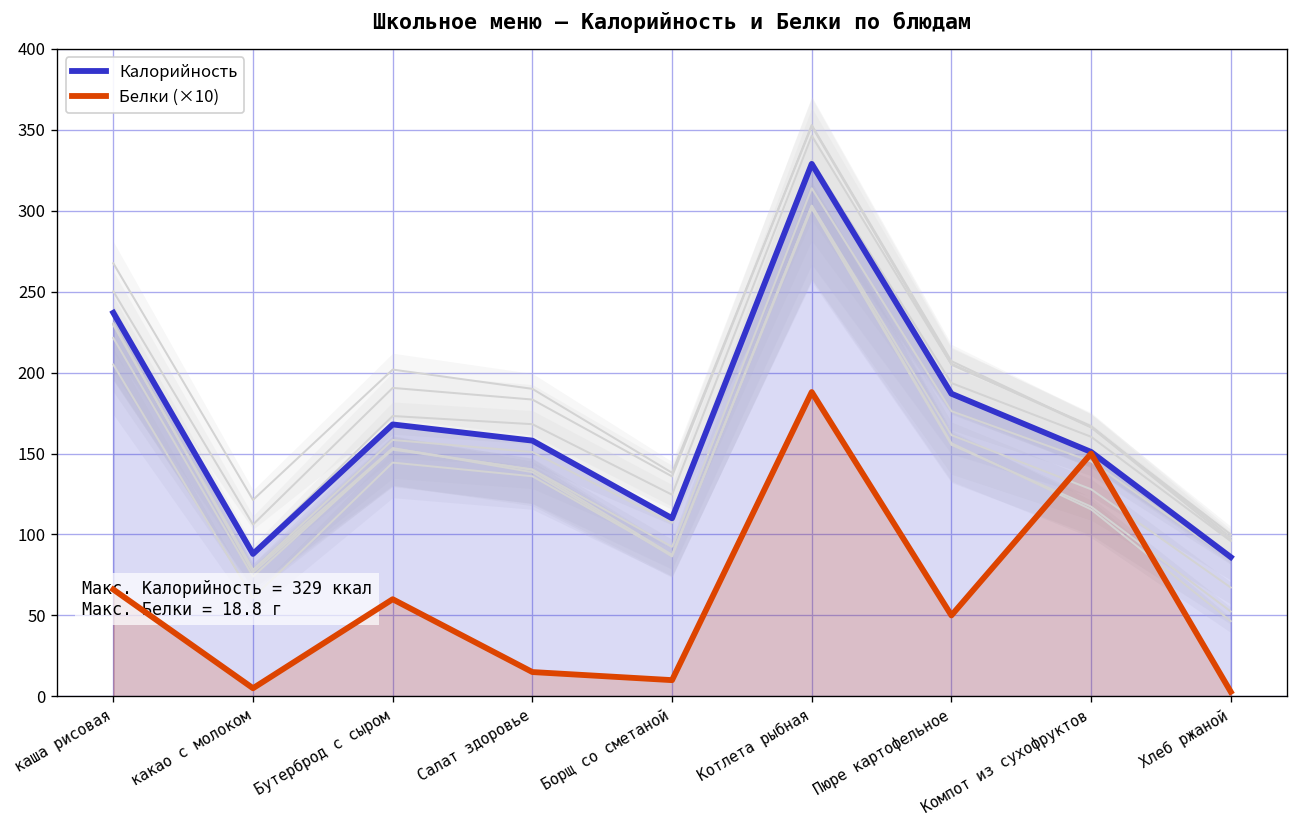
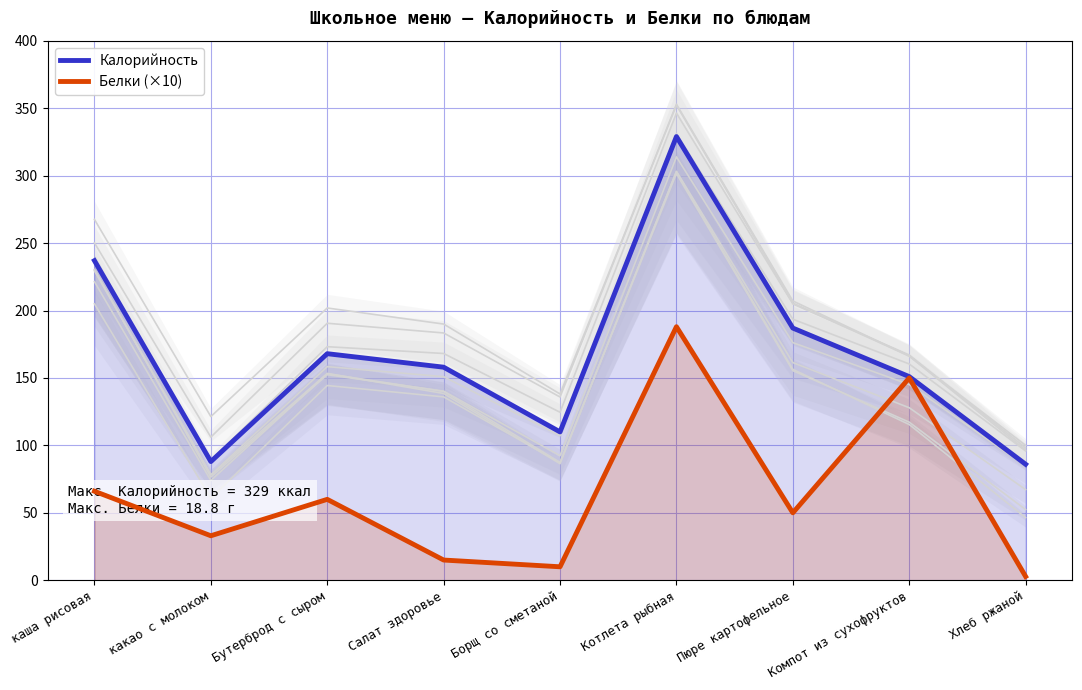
  {
    "Калорийность": {
      "Борщ со сметаной": 110,
      "Пюре картофельное": 187
    },
    "Белки (×10)": {
-     "какао с молоком": 5,
+     "какао с молоком": 33,
      "Бутерброд с сыром": 60,
      "Салат здоровье": 15,
      "Борщ со сметаной": 10,
      "Котлета рыбная": 188,
      "Пюре картофельное": 50,
      "Хлеб ржаной": 3
    }
  }
